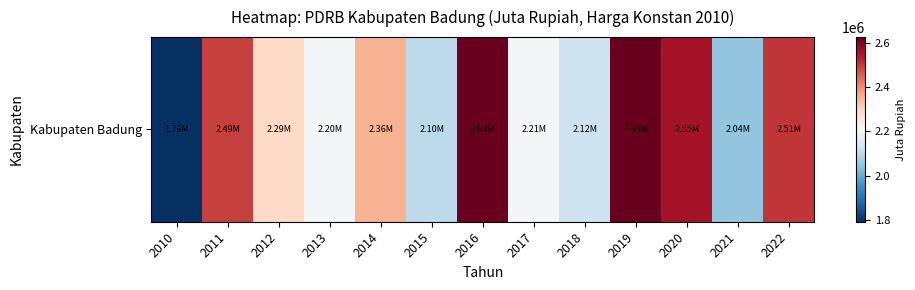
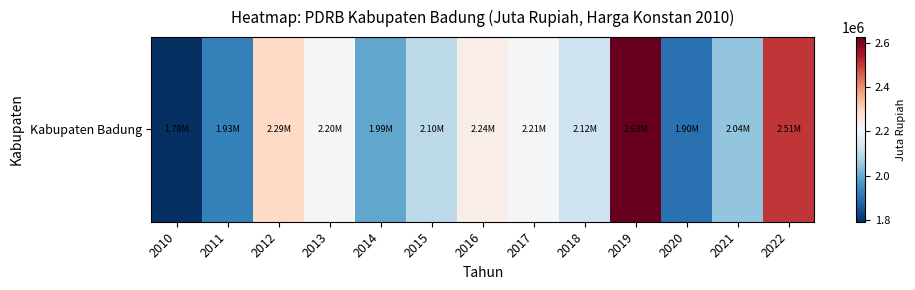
  {
    "Kabupaten Badung": {
      "2010": "1.79M",
-     "2011": "2.49M",
+     "2011": "1.93M",
      "2012": "2.29M",
      "2013": "2.20M",
-     "2014": "2.36M",
+     "2014": "1.99M",
      "2015": "2.10M",
-     "2016": "2.62M",
+     "2016": "2.24M",
      "2017": "2.21M",
      "2018": "2.12M",
      "2019": "2.63M",
-     "2020": "2.55M",
+     "2020": "1.90M",
      "2021": "2.04M",
      "2022": "2.51M"
    }
  }
